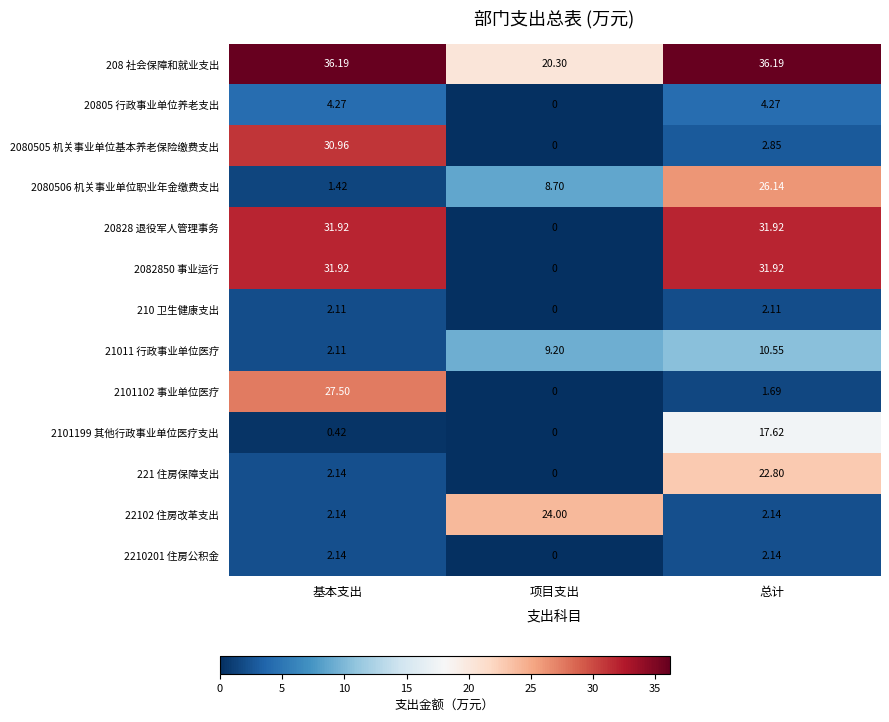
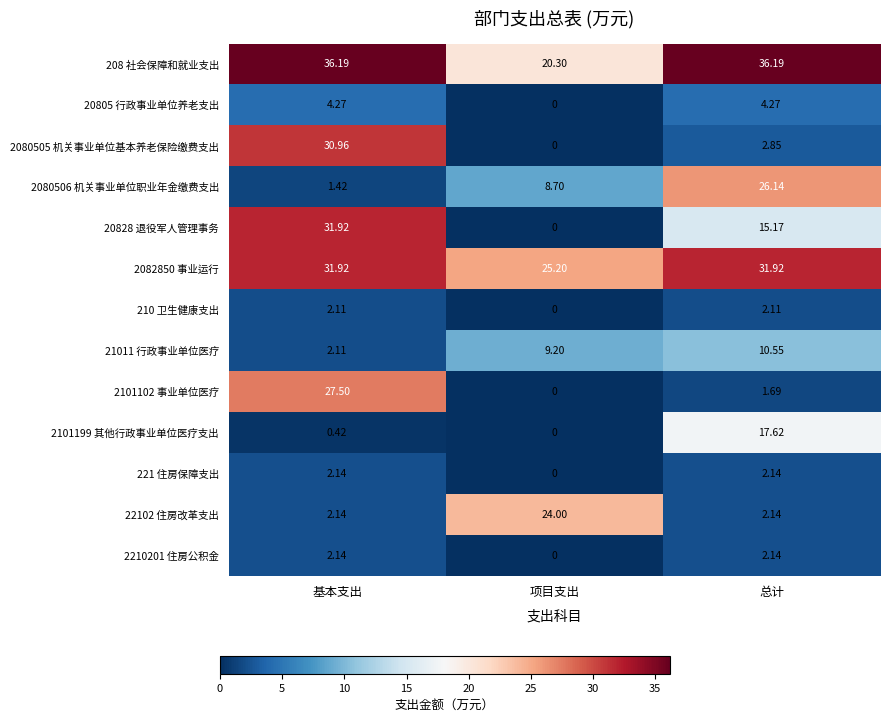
  {
    "208 社会保障和就业支出": {
      "基本支出": 36.19,
      "项目支出": 20.30,
      "总计": 36.19
    },
    "20805 行政事业单位养老支出": {
      "基本支出": 4.27,
      "项目支出": 0,
      "总计": 4.27
    },
    "2080505 机关事业单位基本养老保险缴费支出": {
      "基本支出": 30.96,
      "项目支出": 0,
      "总计": 2.85
    },
    "2080506 机关事业单位职业年金缴费支出": {
      "基本支出": 1.42,
      "项目支出": 8.70,
      "总计": 26.14
    },
    "20828 退役军人管理事务": {
      "基本支出": 31.92,
      "项目支出": 0,
-     "总计": 31.92
+     "总计": 15.17
    },
    "2082850 事业运行": {
      "基本支出": 31.92,
-     "项目支出": 0,
+     "项目支出": 25.20,
      "总计": 31.92
    },
    "210 卫生健康支出": {
      "基本支出": 2.11,
      "项目支出": 0,
      "总计": 2.11
    },
    "21011 行政事业单位医疗": {
      "基本支出": 2.11,
      "项目支出": 9.20,
      "总计": 10.55
    },
    "2101102 事业单位医疗": {
      "基本支出": 27.50,
      "项目支出": 0,
      "总计": 1.69
    },
    "2101199 其他行政事业单位医疗支出": {
      "基本支出": 0.42,
      "项目支出": 0,
      "总计": 17.62
    },
    "221 住房保障支出": {
      "基本支出": 2.14,
      "项目支出": 0,
-     "总计": 22.80
+     "总计": 2.14
    },
    "22102 住房改革支出": {
      "基本支出": 2.14,
      "项目支出": 24.00,
      "总计": 2.14
    },
    "2210201 住房公积金": {
      "基本支出": 2.14,
      "项目支出": 0,
      "总计": 2.14
    }
  }
